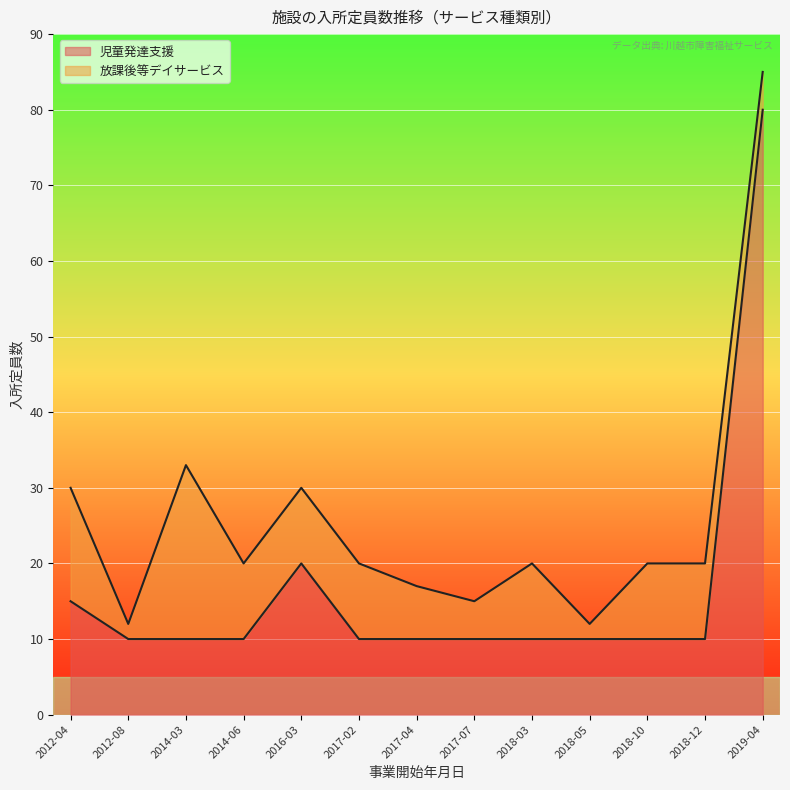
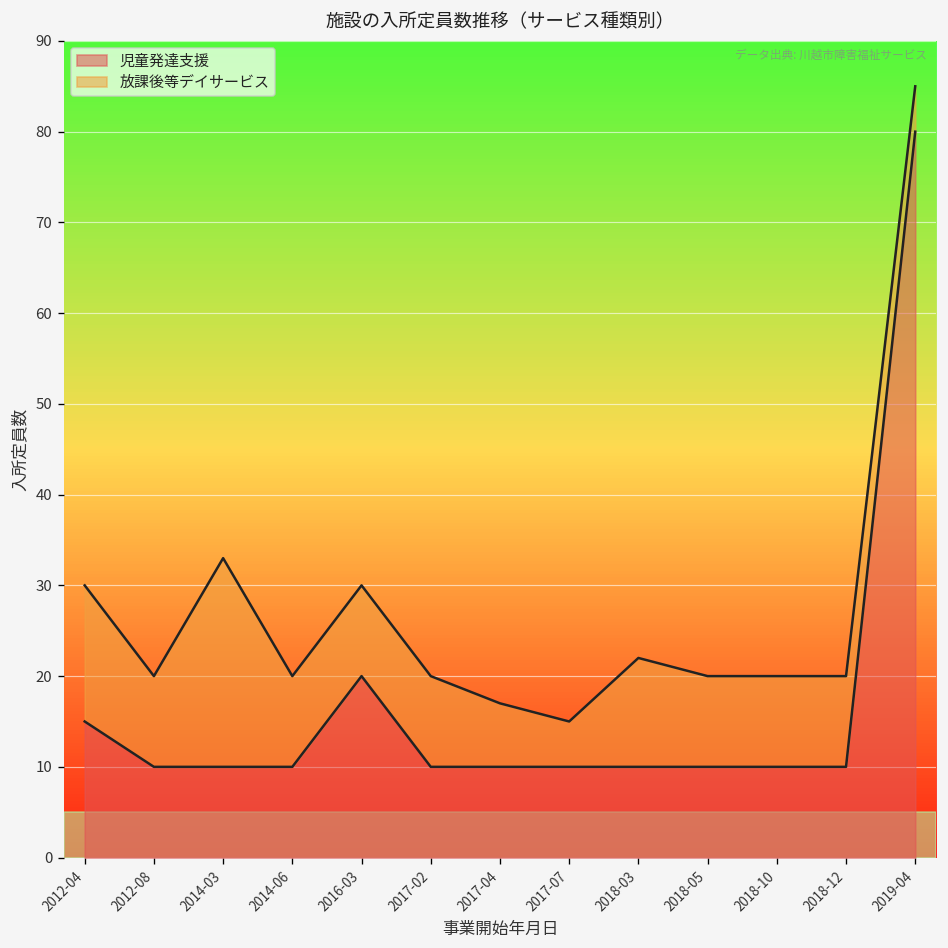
  {
    "児童発達支援": {
      "2012-04": 15,
      "2012-08": 10,
      "2014-03": 10,
      "2014-06": 10,
      "2016-03": 20,
      "2017-02": 10,
      "2017-04": 10,
      "2017-07": 10,
      "2018-03": 10,
      "2018-05": 10,
      "2018-10": 10,
      "2018-12": 10,
      "2019-04": 80
    },
    "放課後等デイサービス": {
      "2012-04": 15,
-     "2012-08": 2,
+     "2012-08": 10,
      "2014-03": 23,
      "2014-06": 10,
      "2016-03": 10,
      "2017-02": 10,
      "2017-04": 7,
      "2017-07": 5,
-     "2018-03": 10,
-     "2018-05": 2,
+     "2018-03": 12,
+     "2018-05": 10,
      "2018-10": 10,
      "2018-12": 10,
      "2019-04": 5
    }
  }
